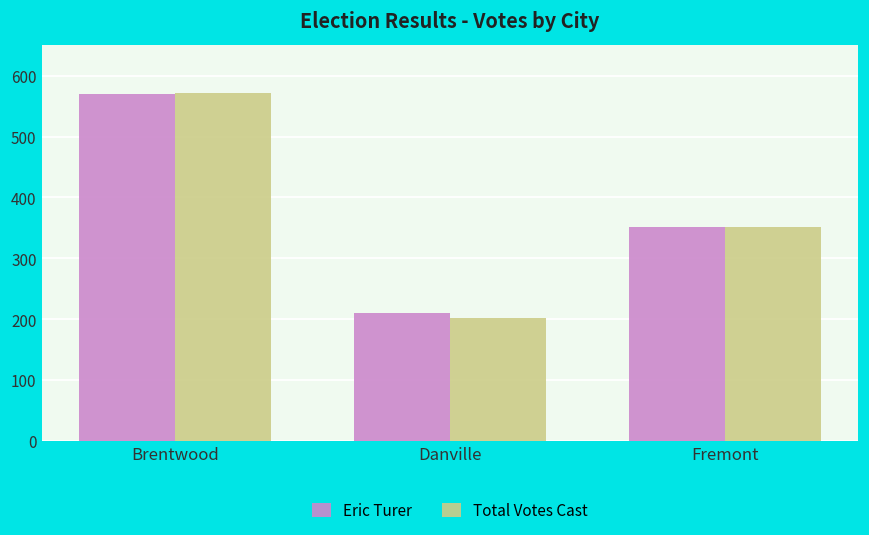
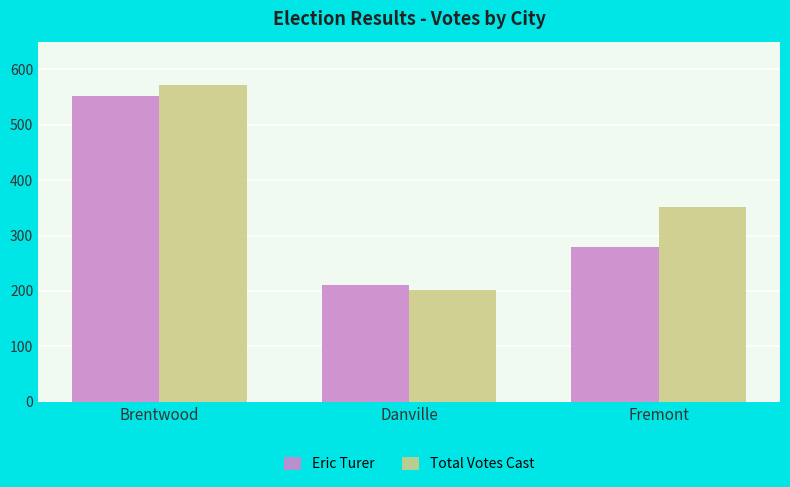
  {
    "Eric Turer": {
-     "Brentwood": 570,
+     "Brentwood": 550,
      "Danville": 210,
-     "Fremont": 350
+     "Fremont": 280
    },
    "Total Votes Cast": {
      "Brentwood": 570,
      "Danville": 200,
      "Fremont": 350
    }
  }
